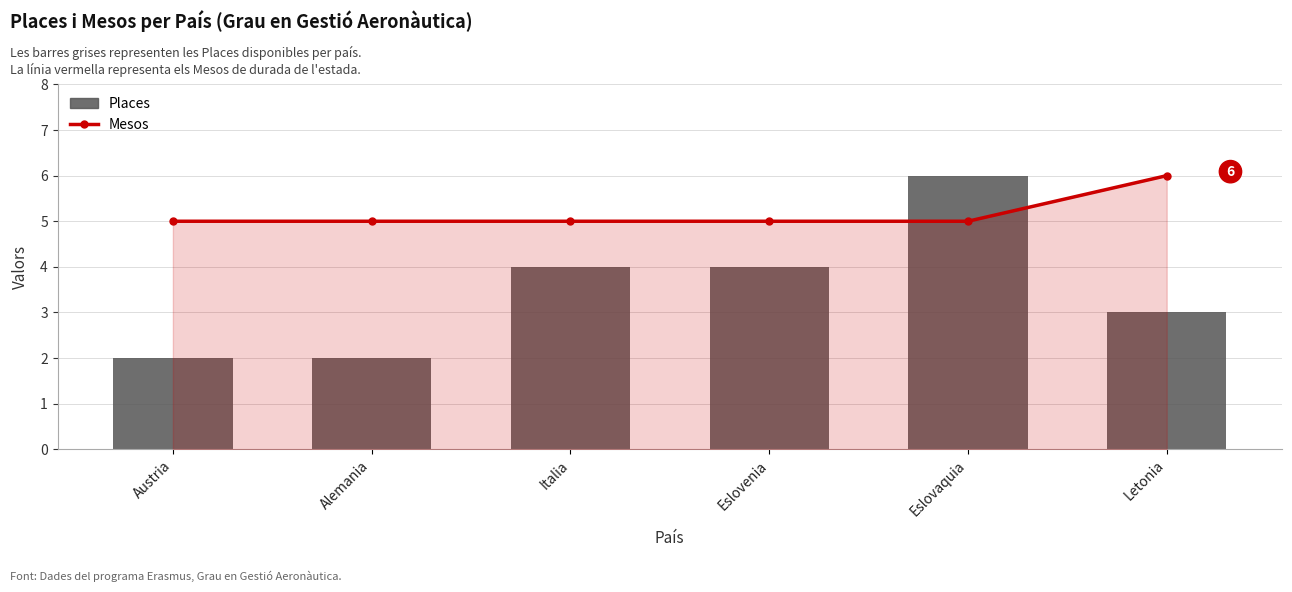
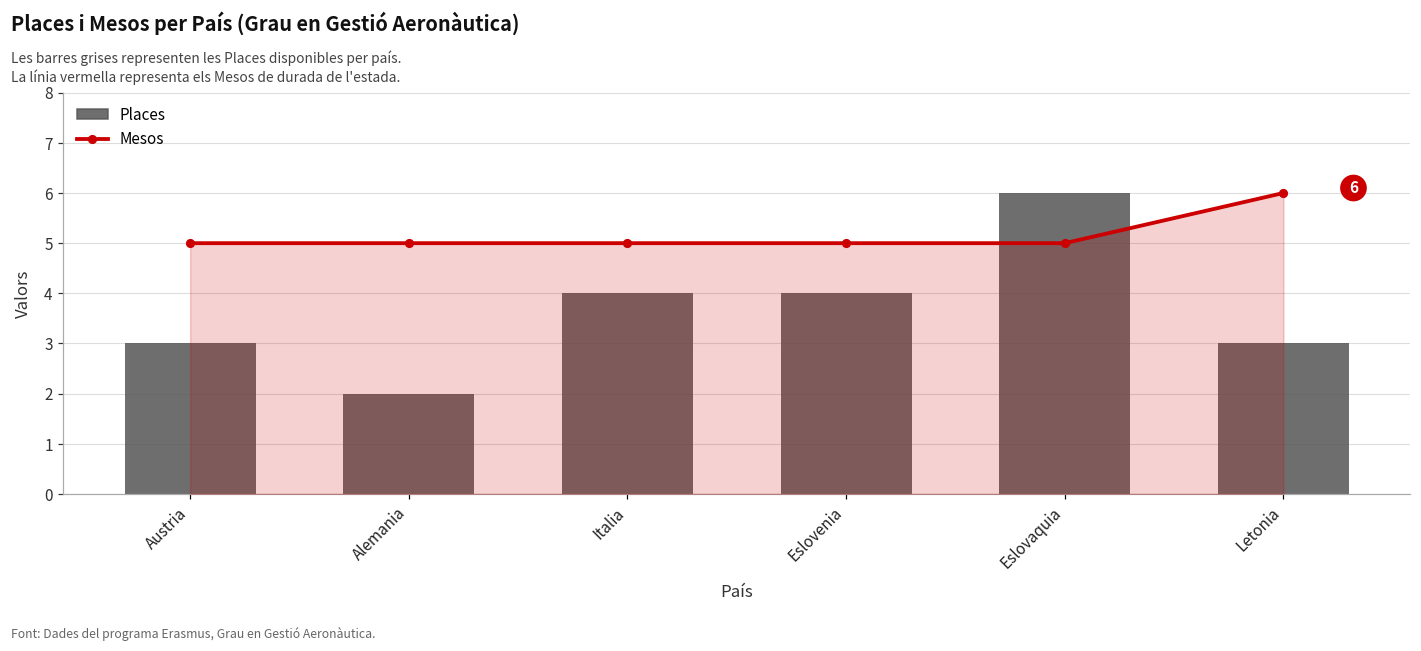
  {
    "Places": {
-     "Austria": 2,
+     "Austria": 3,
      "Alemania": 2,
      "Italia": 4,
      "Eslovenia": 4,
      "Eslovaquia": 6,
      "Letonia": 3
    },
    "Mesos": {
      "Austria": 5,
      "Alemania": 5,
      "Italia": 5,
      "Eslovenia": 5,
      "Eslovaquia": 5,
      "Letonia": 6
    }
  }
